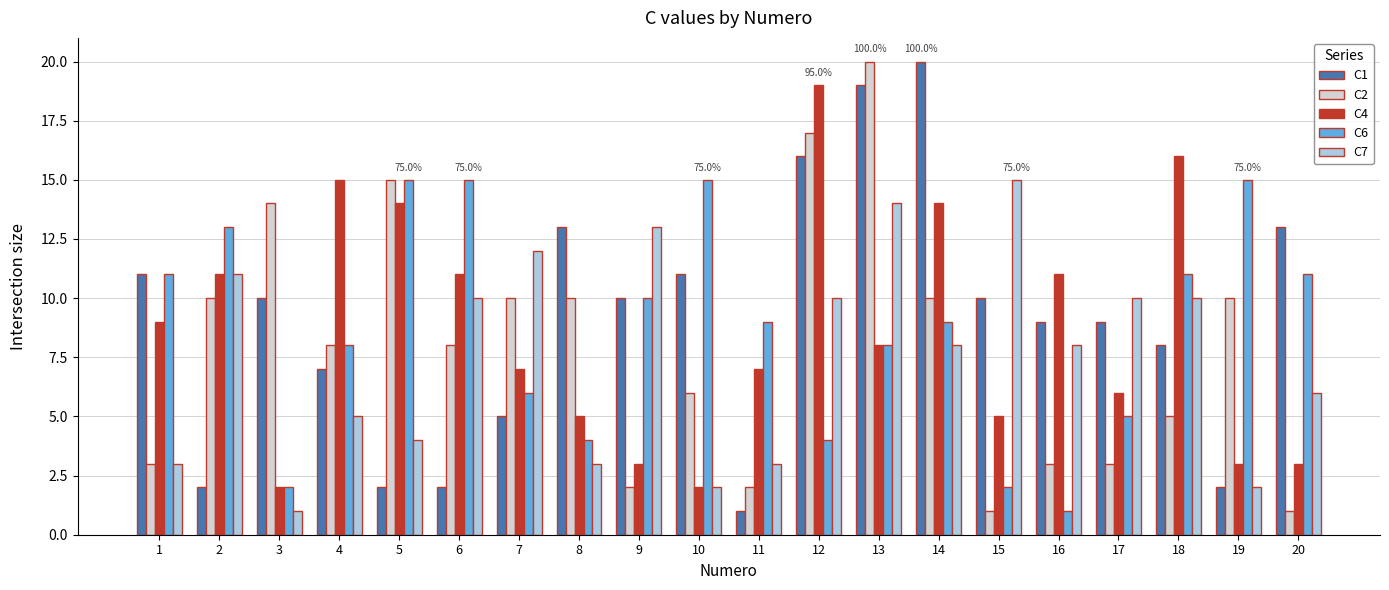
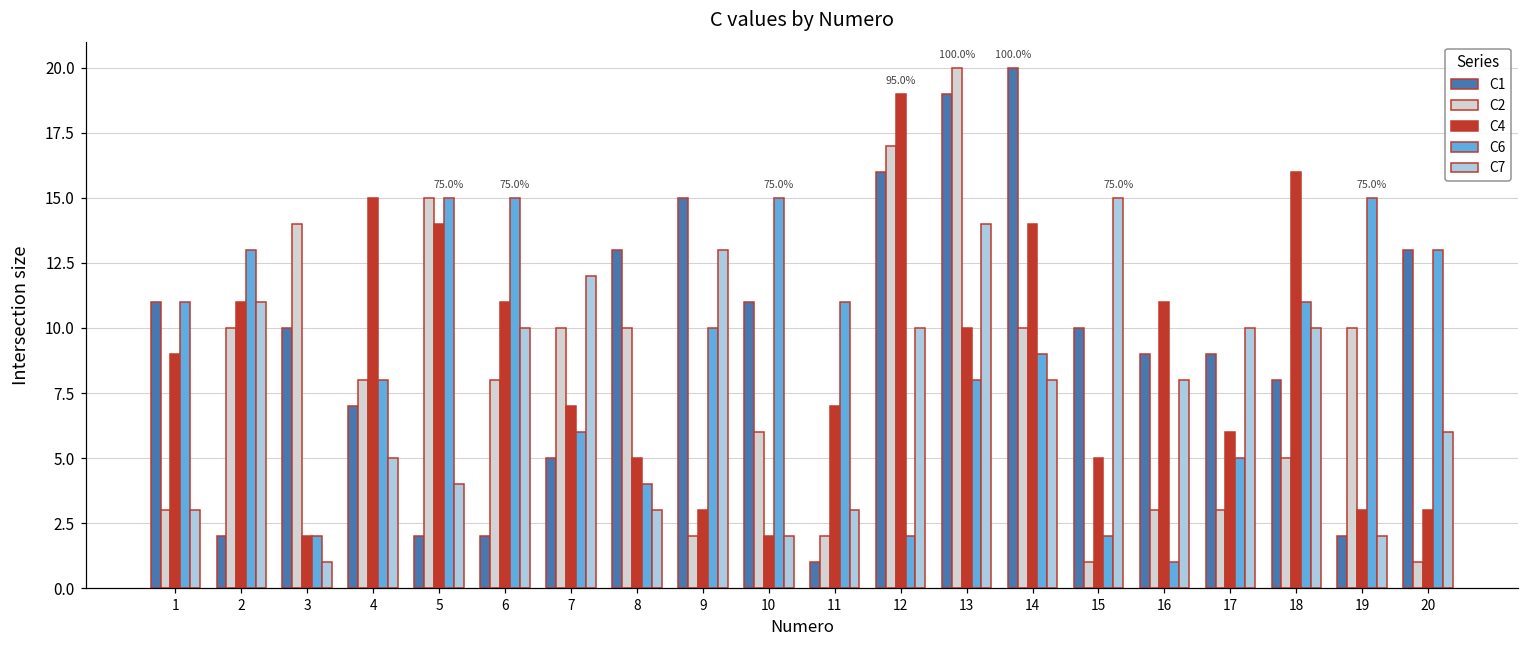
  {
    "C1": {
      "1": 11,
      "2": 2,
      "3": 10,
      "4": 7,
      "5": 2,
      "6": 2,
      "7": 5,
      "8": 13,
-     "9": 10,
+     "9": 15,
      "10": 11,
      "11": 1,
      "12": 16,
      "13": 19,
      "15": 10,
      "16": 9,
      "17": 9,
      "18": 8,
      "19": 2,
      "20": 13
    },
    "C4": {
      "1": 9,
      "2": 11,
      "3": 2,
      "4": 15,
      "5": 14,
      "6": 11,
      "7": 7,
      "8": 5,
      "9": 3,
      "10": 2,
      "11": 7,
-     "13": 8,
+     "13": 10,
      "14": 14,
      "15": 5,
      "16": 11,
      "17": 6,
      "18": 16,
      "19": 3,
      "20": 3
    },
    "C6": {
      "1": 11,
      "2": 13,
      "3": 2,
      "4": 8,
      "7": 6,
      "8": 4,
      "9": 10,
-     "11": 9,
-     "12": 4,
+     "11": 11,
+     "12": 2,
      "13": 8,
      "14": 9,
      "15": 2,
      "16": 1,
      "17": 5,
      "18": 11,
-     "20": 11
+     "20": 13
    }
  }
